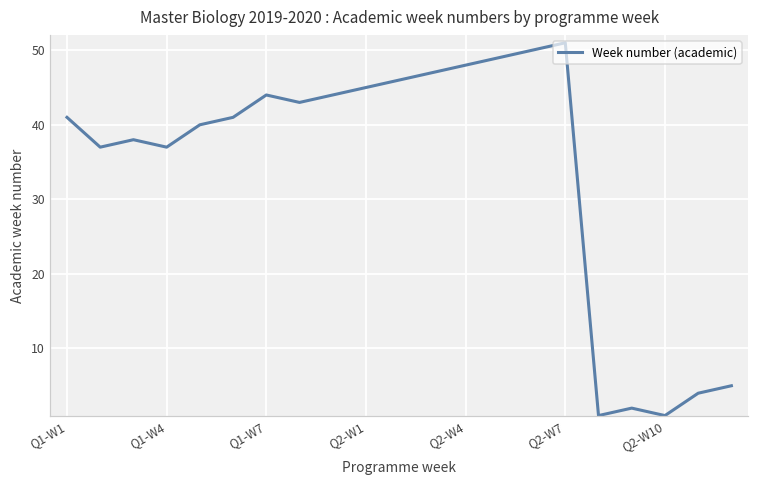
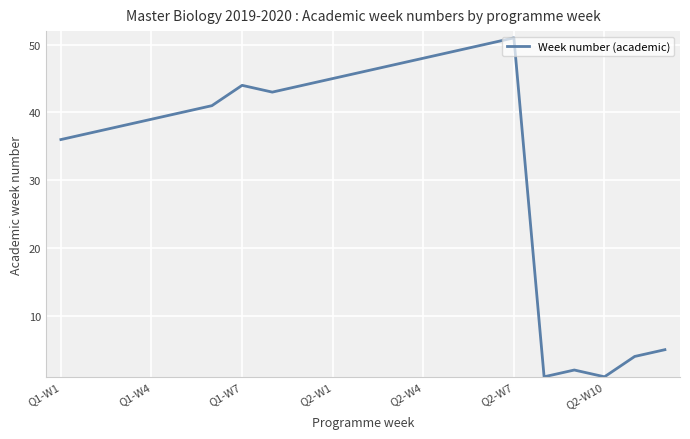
  {
-   "Q1-W1": 41,
-   "Q1-W4": 37,
+   "Q1-W1": 36,
+   "Q1-W4": 39,
    "Q1-W7": 44,
    "Q2-W1": 45,
    "Q2-W4": 48,
    "Q2-W10": 1
  }
